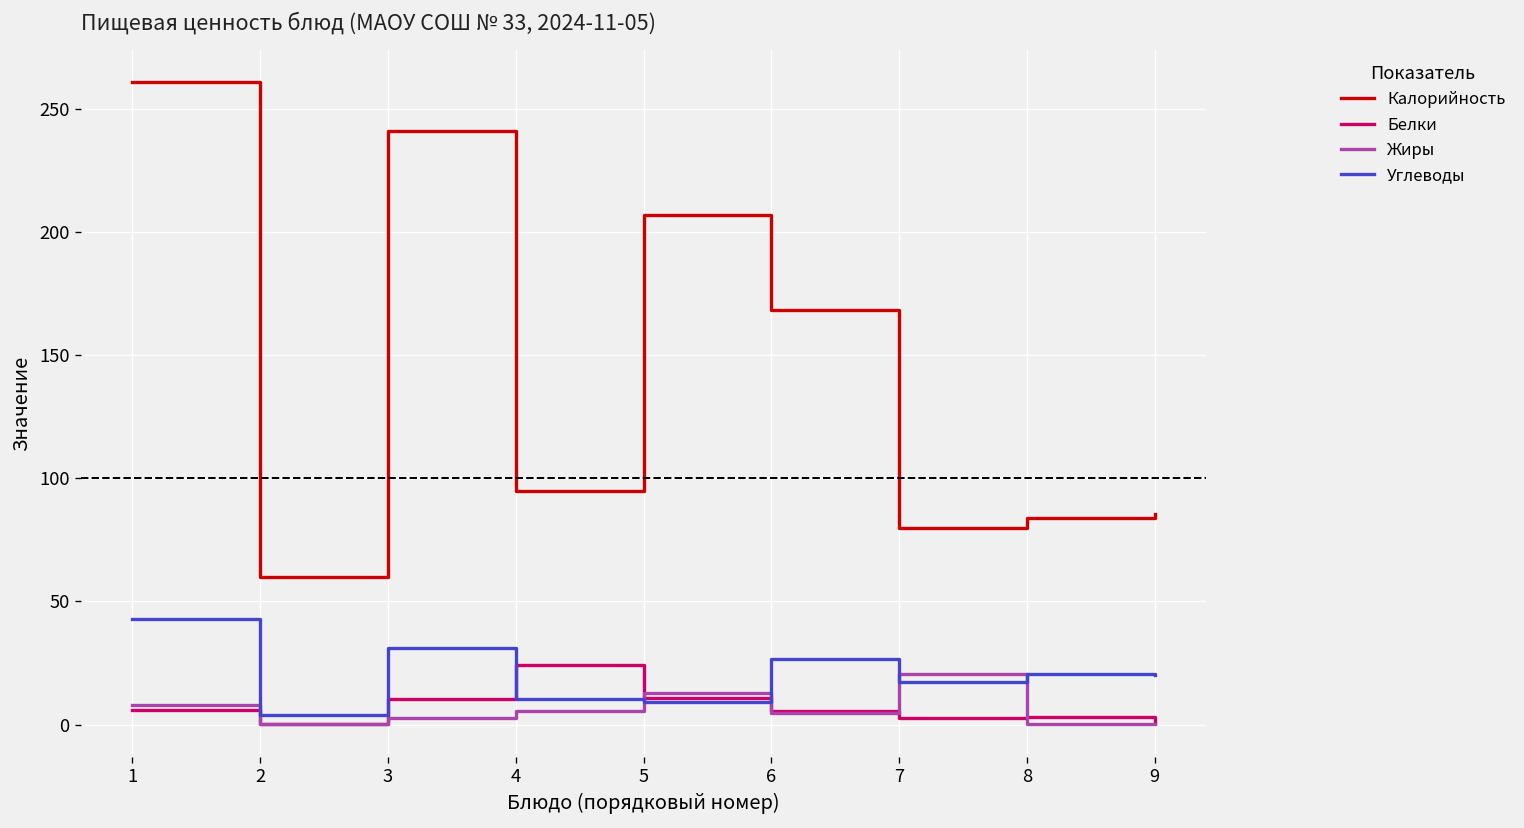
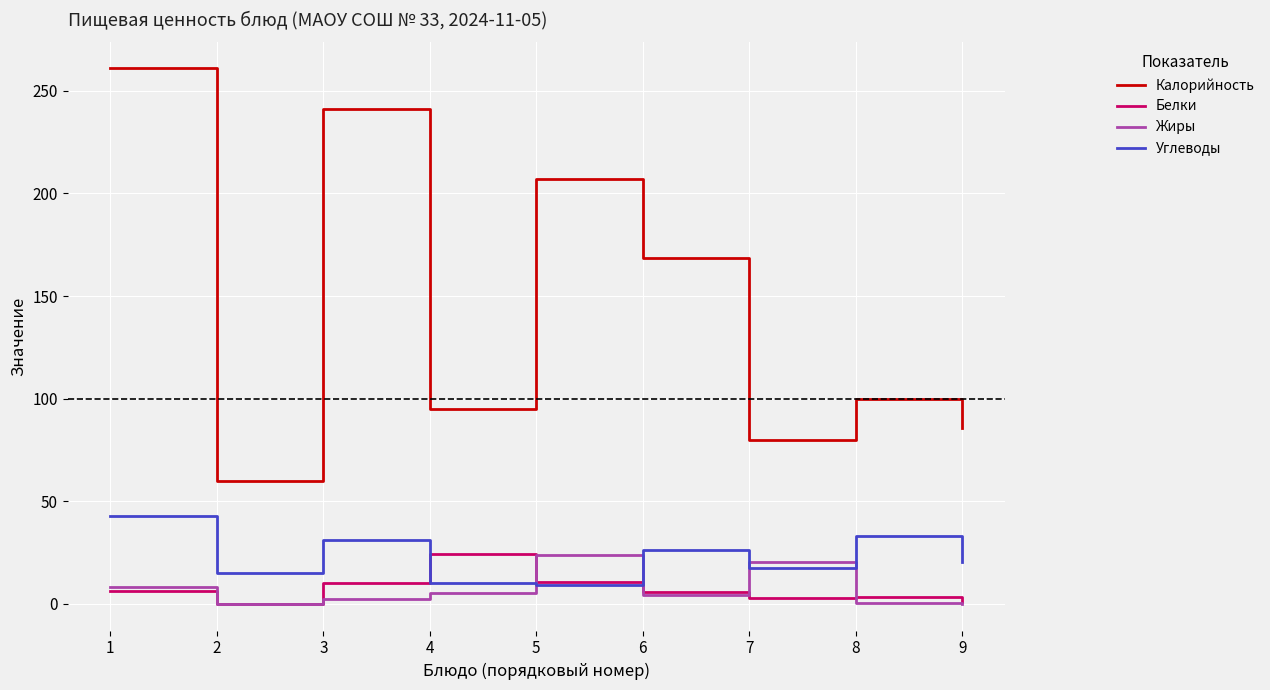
  {
    "Калорийность": {
      "1": 261,
      "2": 60,
      "3": 241,
      "4": 95,
      "5": 207,
      "6": 168,
      "7": 80,
-     "8": 84,
+     "8": 100,
      "9": 86
    },
    "Белки": {
      "1": 6,
      "3": 10,
      "4": 24,
      "5": 11,
      "7": 3,
      "8": 3
    },
    "Жиры": {
      "1": 8,
      "3": 3,
      "4": 5,
-     "5": 13,
+     "5": 24,
      "7": 21,
      "8": 0
    },
    "Углеводы": {
      "1": 43,
-     "2": 4,
+     "2": 15,
      "3": 31,
      "4": 10,
      "5": 9,
      "6": 26,
      "7": 17,
-     "8": 20,
+     "8": 33,
      "9": 20
    }
  }
